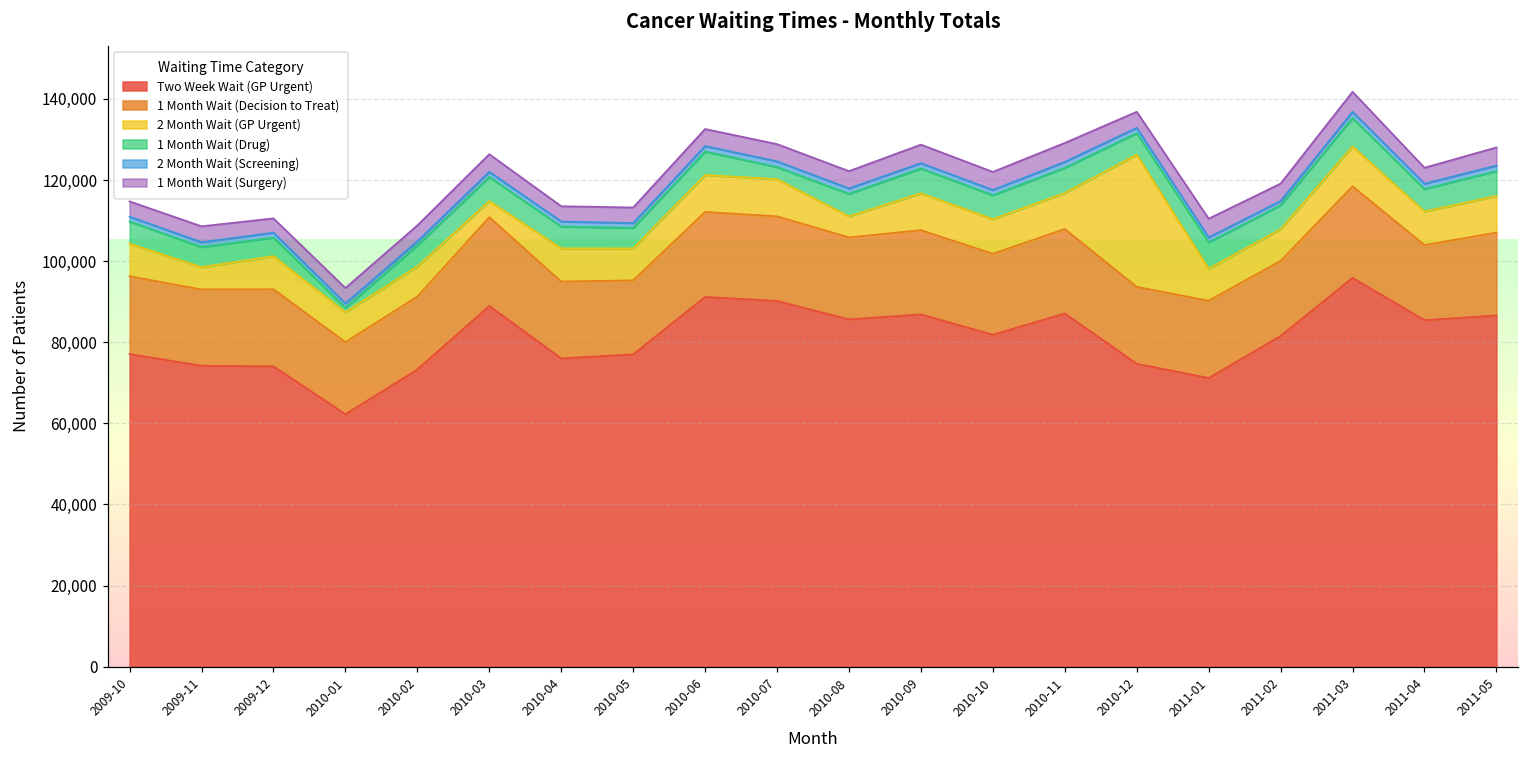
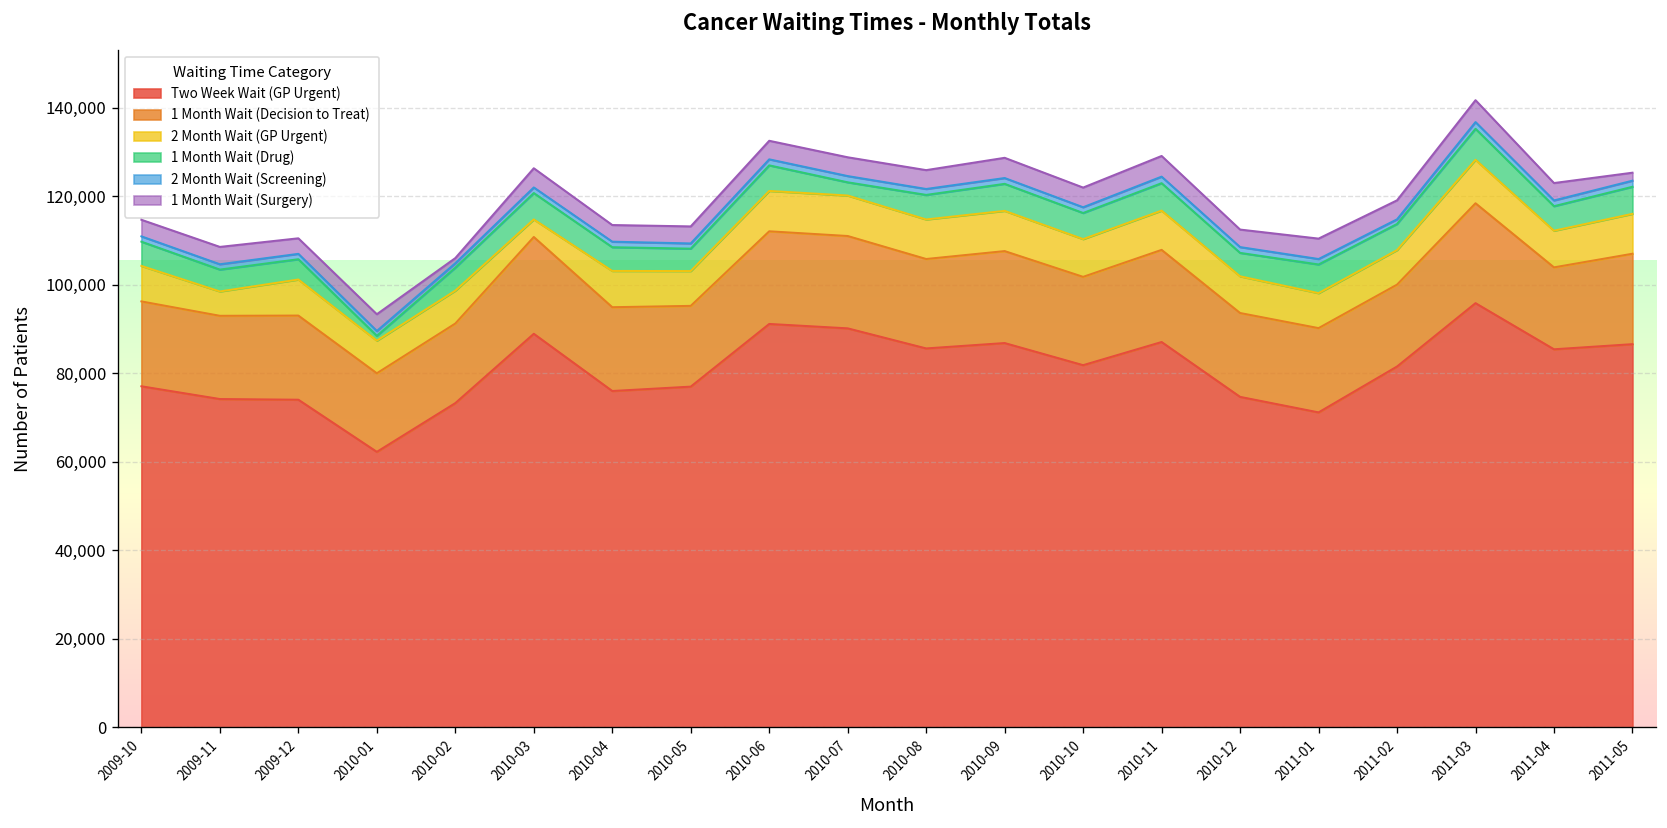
  {
    "2 Month Wait (GP Urgent)": {
      "2009-10": "8,000",
      "2009-11": "6,000",
      "2009-12": "8,000",
      "2010-01": "7,000",
      "2010-02": "7,000",
      "2010-03": "4,000",
      "2010-04": "8,000",
      "2010-05": "8,000",
      "2010-06": "9,000",
      "2010-07": "9,000",
-     "2010-08": "5,000",
+     "2010-08": "9,000",
      "2010-09": "9,000",
      "2010-10": "9,000",
      "2010-11": "9,000",
-     "2010-12": "33,000",
+     "2010-12": "8,000",
      "2011-01": "8,000",
      "2011-02": "8,000",
      "2011-03": "10,000",
      "2011-04": "8,000",
      "2011-05": "9,000"
    },
    "1 Month Wait (Drug)": {
      "2009-10": "5,000",
      "2009-11": "5,000",
      "2009-12": "5,000",
      "2010-01": "1,000",
      "2010-02": "5,000",
      "2010-03": "6,000",
      "2010-04": "5,000",
      "2010-05": "5,000",
      "2010-06": "6,000",
      "2010-07": "3,000",
      "2010-08": "6,000",
      "2010-09": "6,000",
      "2010-10": "6,000",
      "2010-11": "6,000",
      "2010-12": "5,000",
      "2011-01": "6,000",
      "2011-02": "6,000",
      "2011-03": "7,000",
      "2011-04": "6,000",
      "2011-05": "6,000"
    },
    "2 Month Wait (Screening)": {
      "2009-10": "1,000",
      "2009-11": "1,000",
      "2009-12": "1,000",
      "2010-01": "1,000",
      "2010-02": "1,000",
      "2010-03": "1,000",
      "2010-04": "1,000",
      "2010-05": "1,000",
      "2010-06": "1,000",
      "2010-07": "1,000",
      "2010-08": "1,000",
      "2010-09": "1,000",
      "2010-10": "1,000",
      "2010-11": "1,000",
      "2010-12": "1,000",
      "2011-01": "1,000",
      "2011-02": "1,000",
      "2011-03": "2,000",
      "2011-04": "1,000",
      "2011-05": "1,000"
    },
    "1 Month Wait (Surgery)": {
      "2009-10": "4,000",
      "2009-11": "4,000",
      "2009-12": "4,000",
      "2010-01": "4,000",
-     "2010-02": "4,000",
+     "2010-02": "1,000",
      "2010-03": "4,000",
      "2010-04": "4,000",
      "2010-05": "4,000",
      "2010-06": "4,000",
      "2010-07": "4,000",
      "2010-08": "4,000",
      "2010-09": "5,000",
      "2010-10": "4,000",
      "2010-11": "5,000",
      "2010-12": "4,000",
      "2011-01": "5,000",
      "2011-02": "4,000",
      "2011-03": "5,000",
      "2011-04": "4,000",
-     "2011-05": "4,000"
+     "2011-05": "2,000"
    }
  }
